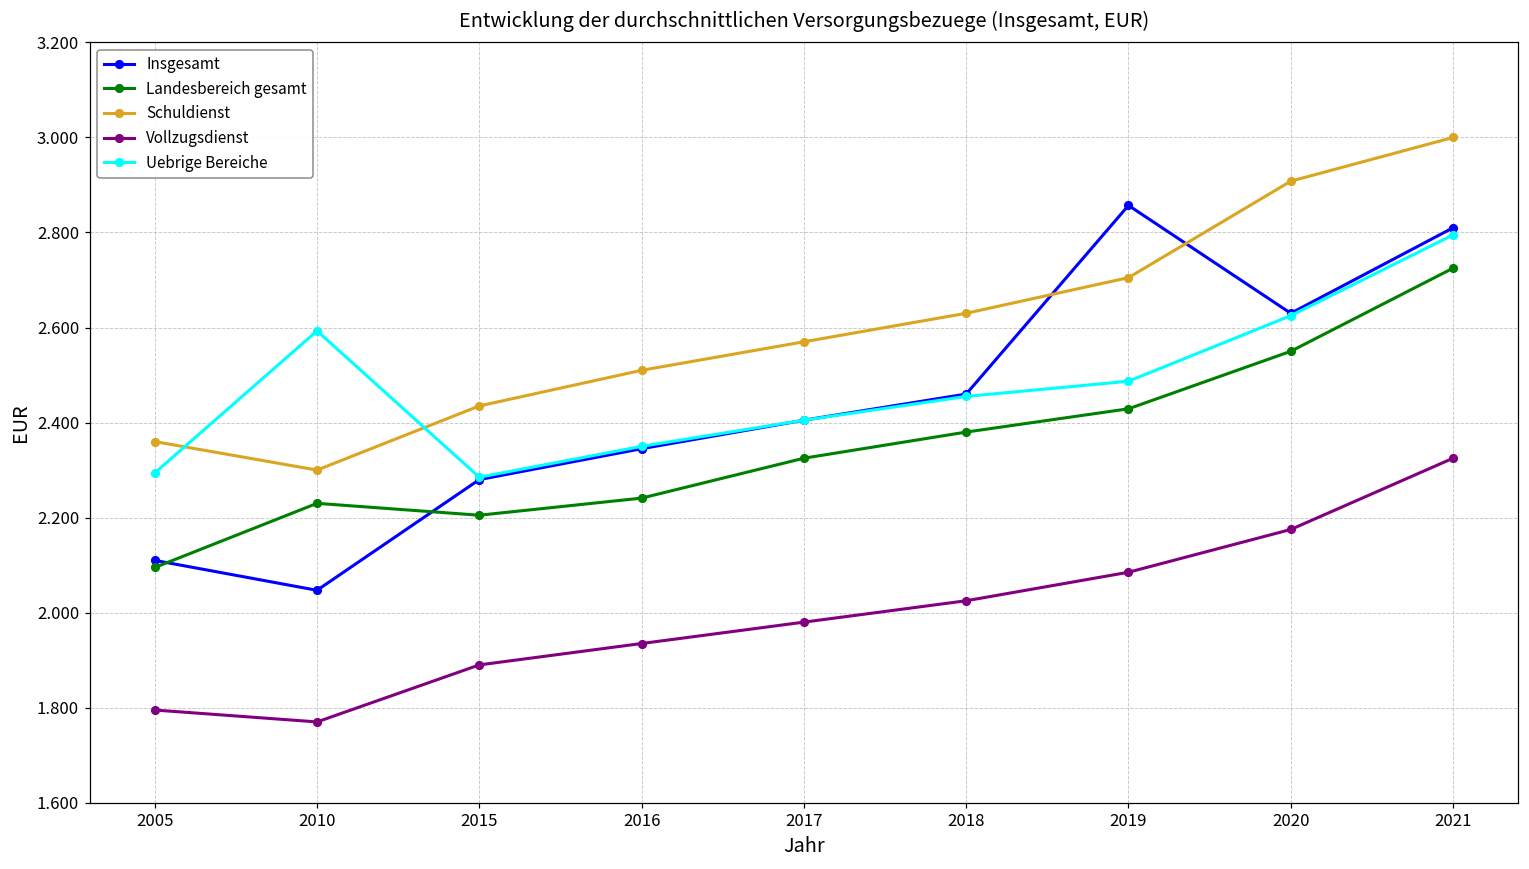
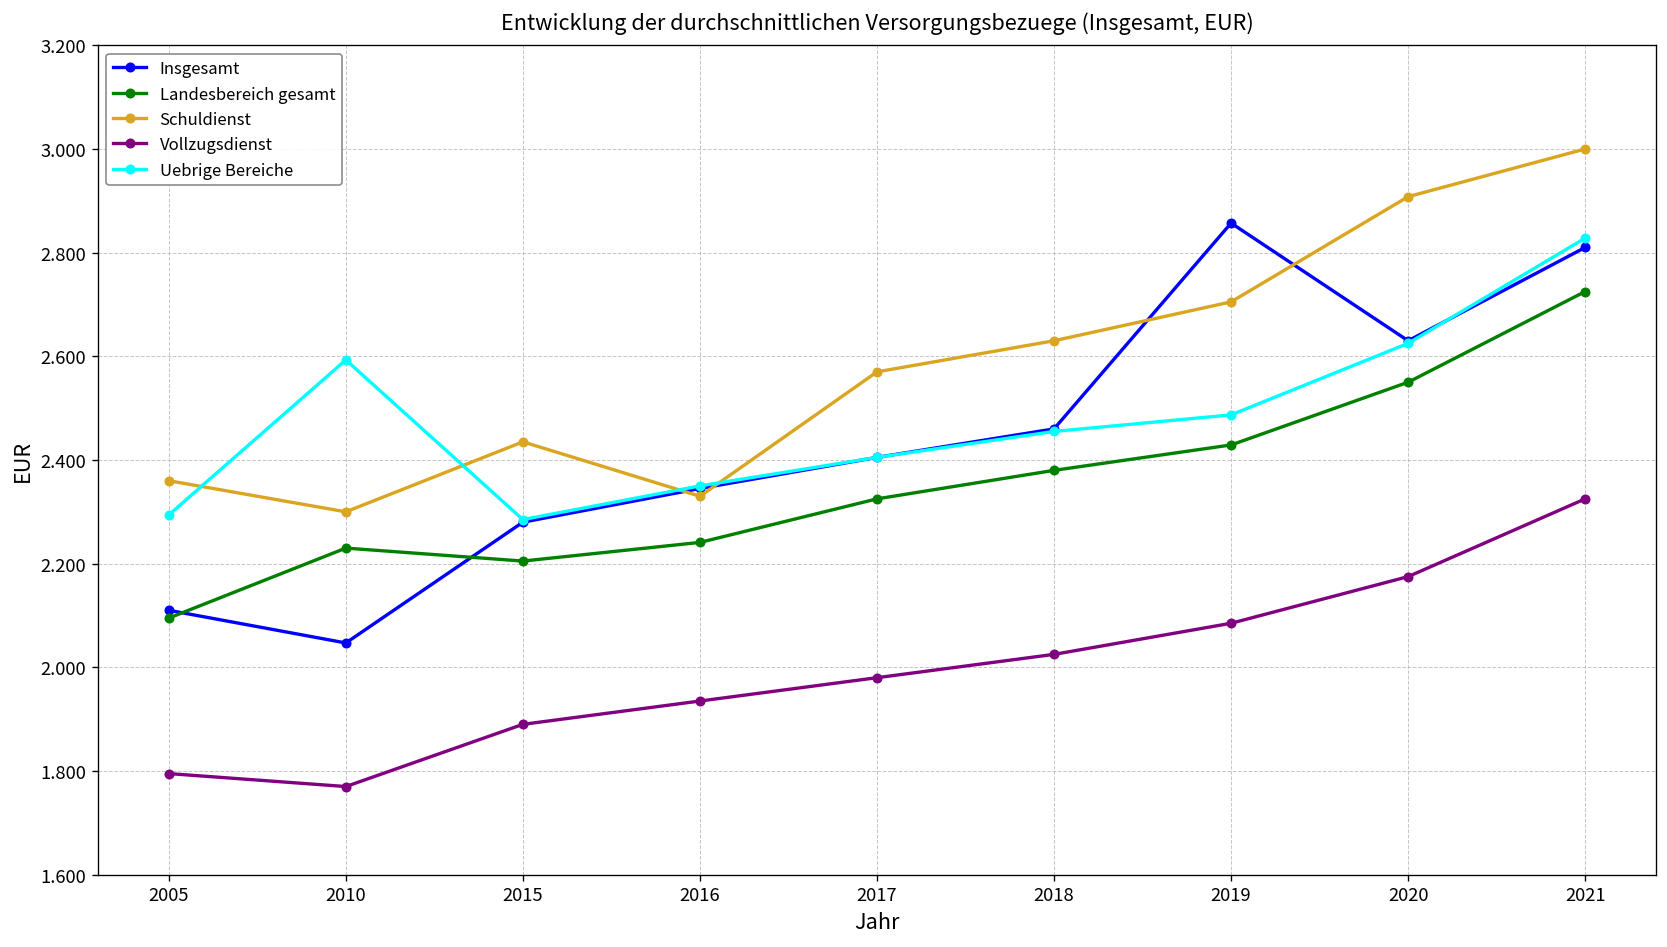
  {
    "Insgesamt": {
      "2005": 2.11,
      "2010": 2.05,
      "2019": 2.86,
      "2021": 2.81
    },
    "Landesbereich gesamt": {
      "2005": 2.10,
      "2010": 2.23,
      "2015": 2.21,
      "2016": 2.24,
      "2017": 2.33,
      "2018": 2.38,
      "2019": 2.43,
      "2020": 2.55,
      "2021": 2.73
    },
    "Schuldienst": {
      "2005": 2.36,
      "2010": 2.30,
      "2015": 2.44,
-     "2016": 2.51,
+     "2016": 2.33,
      "2017": 2.57,
      "2018": 2.63,
      "2019": 2.71,
      "2020": 2.91,
      "2021": 3.00
    },
    "Vollzugsdienst": {
      "2005": 1.80,
      "2010": 1.77,
      "2015": 1.89,
      "2016": 1.94,
      "2017": 1.98,
      "2018": 2.03,
      "2019": 2.09,
      "2020": 2.18,
      "2021": 2.33
    },
    "Uebrige Bereiche": {
      "2005": 2.29,
      "2010": 2.59,
      "2019": 2.49,
-     "2021": 2.80
+     "2021": 2.83
    }
  }
